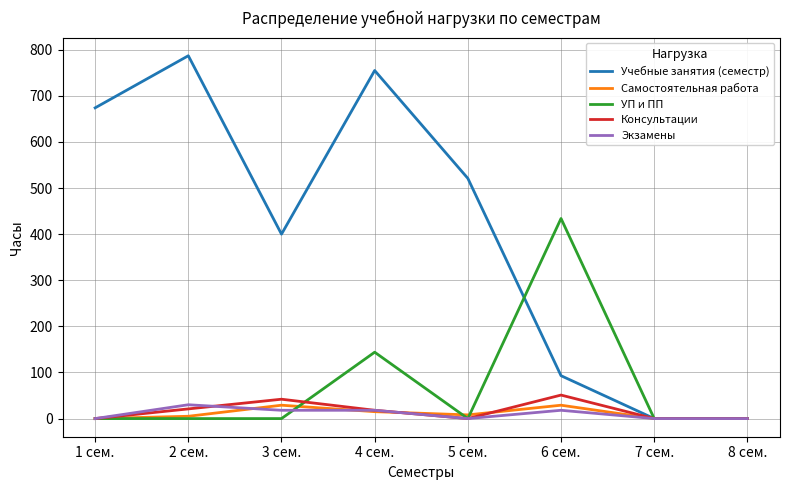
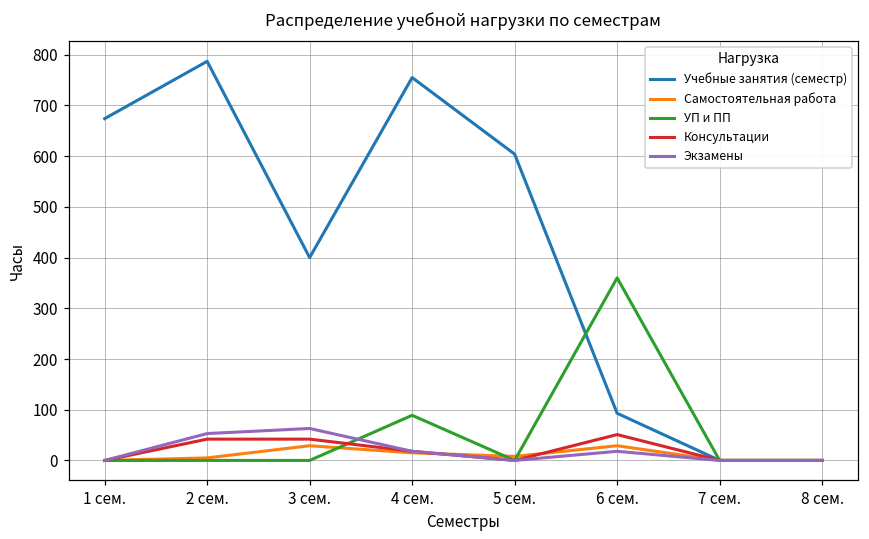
  {
    "Учебные занятия (семестр)": {
      "1 сем.": 670,
      "2 сем.": 790,
      "3 сем.": 400,
      "4 сем.": 760,
-     "5 сем.": 520,
+     "5 сем.": 600,
      "6 сем.": 90
    },
    "Самостоятельная работа": {
      "3 сем.": 30,
      "5 сем.": 10,
      "6 сем.": 30
    },
    "УП и ПП": {
      "3 сем.": 0,
-     "4 сем.": 140,
-     "6 сем.": 430
+     "4 сем.": 90,
+     "6 сем.": 360
    },
    "Консультации": {
-     "2 сем.": 20,
+     "2 сем.": 40,
      "3 сем.": 40,
      "6 сем.": 50
    },
    "Экзамены": {
-     "2 сем.": 30,
-     "3 сем.": 20,
+     "2 сем.": 50,
+     "3 сем.": 60,
      "6 сем.": 20
    }
  }
